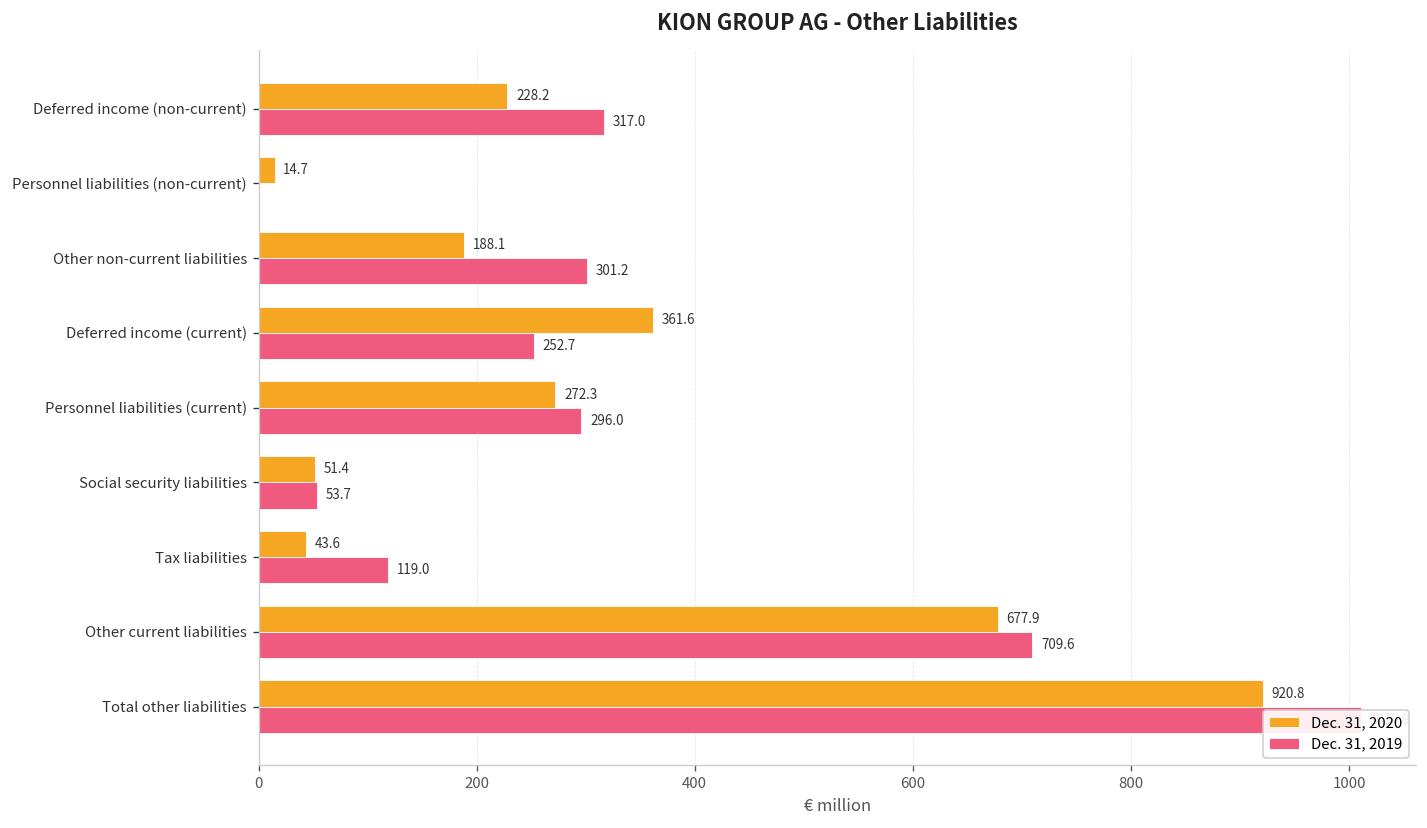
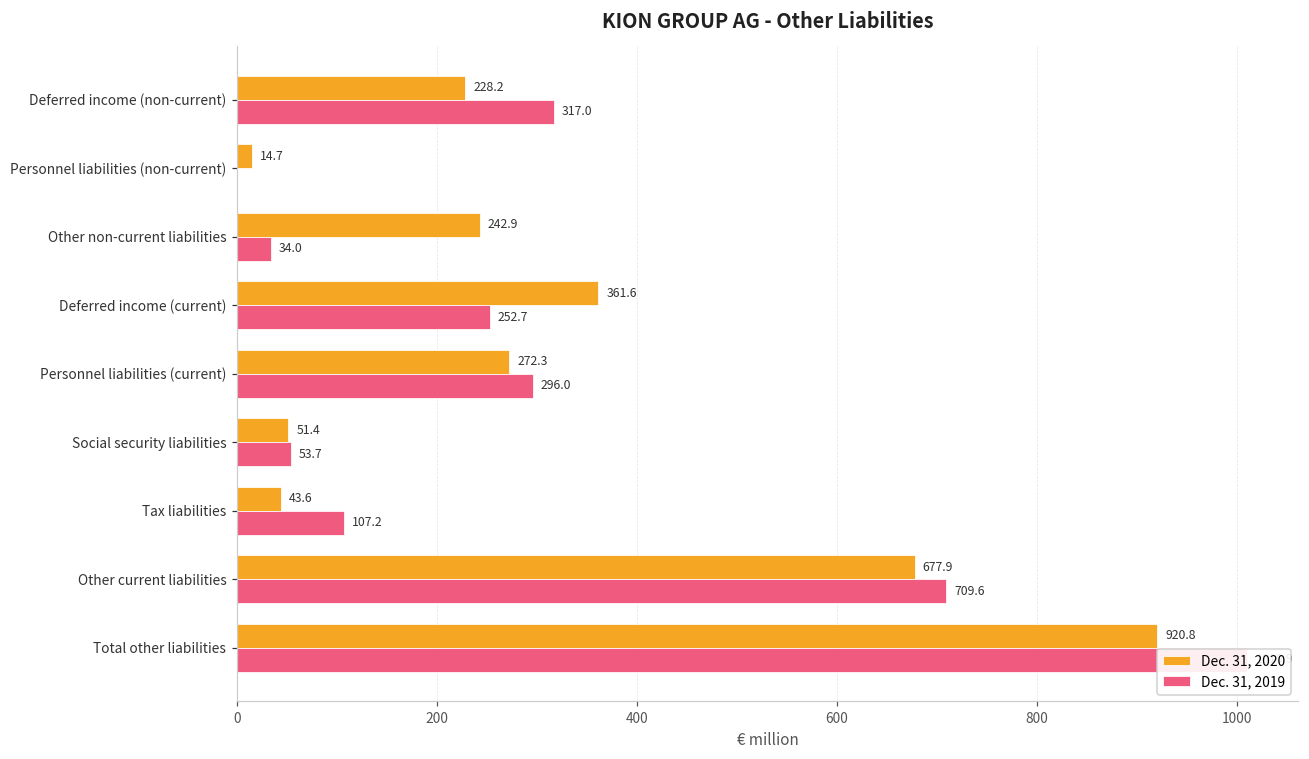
  {
    "Dec. 31, 2020": {
      "Deferred income (non-current)": 228.2,
      "Personnel liabilities (non-current)": 14.7,
-     "Other non-current liabilities": 188.1,
+     "Other non-current liabilities": 242.9,
      "Deferred income (current)": 361.6,
      "Personnel liabilities (current)": 272.3,
      "Social security liabilities": 51.4,
      "Tax liabilities": 43.6,
      "Other current liabilities": 677.9,
      "Total other liabilities": 920.8
    },
    "Dec. 31, 2019": {
      "Deferred income (non-current)": 317.0,
-     "Other non-current liabilities": 301.2,
+     "Other non-current liabilities": 34.0,
      "Deferred income (current)": 252.7,
      "Personnel liabilities (current)": 296.0,
      "Social security liabilities": 53.7,
-     "Tax liabilities": 119.0,
+     "Tax liabilities": 107.2,
      "Other current liabilities": 709.6
    }
  }
